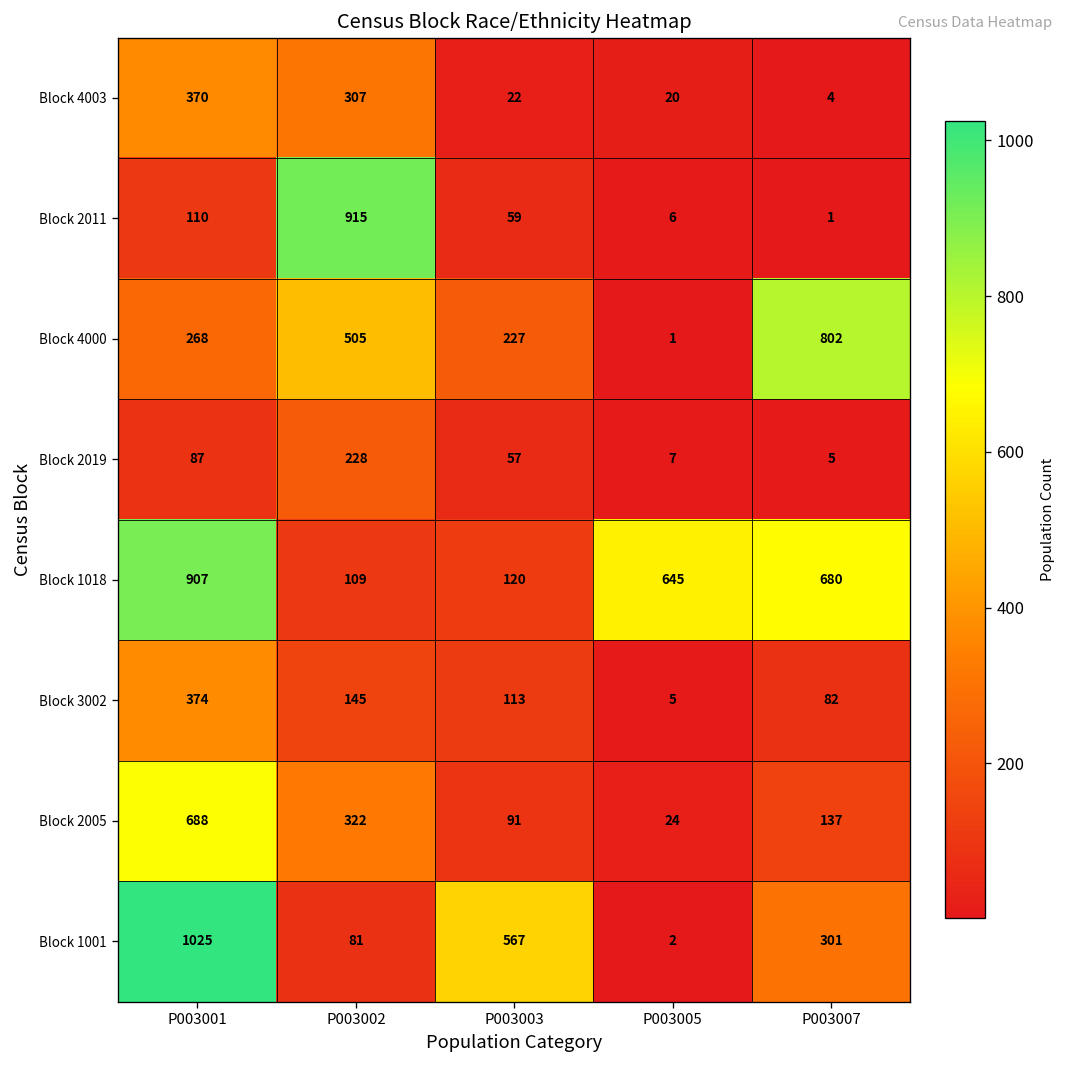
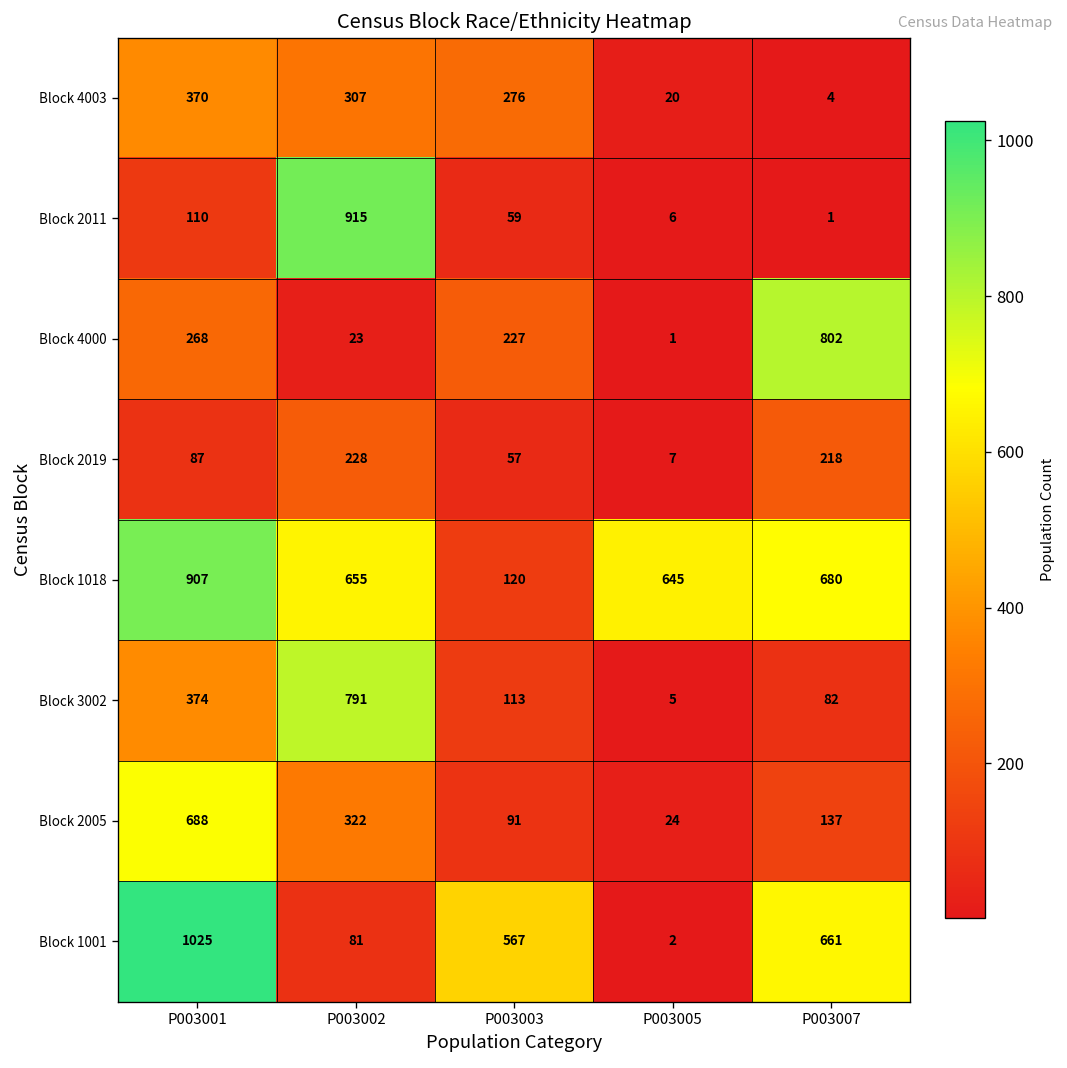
  {
    "Block 4003": {
      "P003001": 370,
      "P003002": 307,
-     "P003003": 22,
+     "P003003": 276,
      "P003005": 20,
      "P003007": 4
    },
    "Block 2011": {
      "P003001": 110,
      "P003002": 915,
      "P003003": 59,
      "P003005": 6,
      "P003007": 1
    },
    "Block 4000": {
      "P003001": 268,
-     "P003002": 505,
+     "P003002": 23,
      "P003003": 227,
      "P003005": 1,
      "P003007": 802
    },
    "Block 2019": {
      "P003001": 87,
      "P003002": 228,
      "P003003": 57,
      "P003005": 7,
-     "P003007": 5
+     "P003007": 218
    },
    "Block 1018": {
      "P003001": 907,
-     "P003002": 109,
+     "P003002": 655,
      "P003003": 120,
      "P003005": 645,
      "P003007": 680
    },
    "Block 3002": {
      "P003001": 374,
-     "P003002": 145,
+     "P003002": 791,
      "P003003": 113,
      "P003005": 5,
      "P003007": 82
    },
    "Block 2005": {
      "P003001": 688,
      "P003002": 322,
      "P003003": 91,
      "P003005": 24,
      "P003007": 137
    },
    "Block 1001": {
      "P003001": 1025,
      "P003002": 81,
      "P003003": 567,
      "P003005": 2,
-     "P003007": 301
+     "P003007": 661
    }
  }
